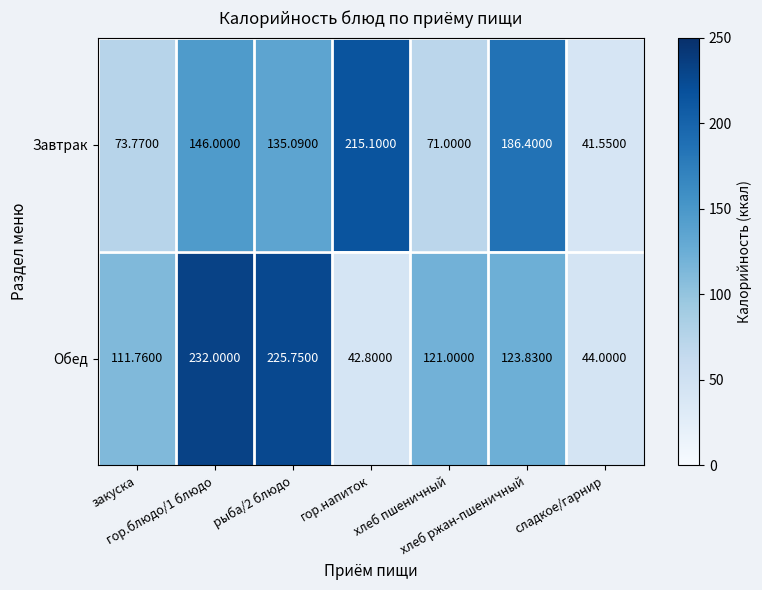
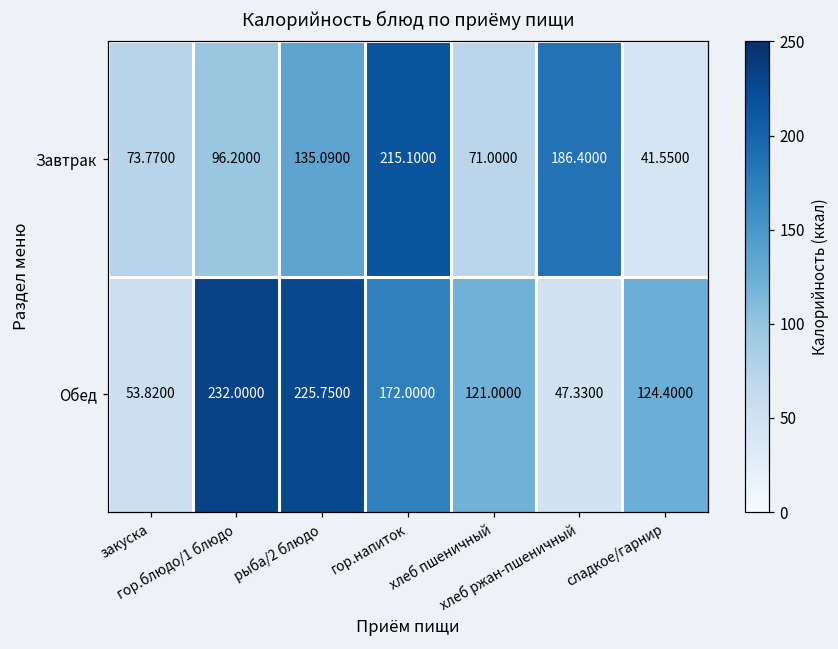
  {
    "Завтрак": {
      "закуска": 73.7700,
-     "гор.блюдо/1 блюдо": 146.0000,
+     "гор.блюдо/1 блюдо": 96.2000,
      "рыба/2 блюдо": 135.0900,
      "гор.напиток": 215.1000,
      "хлеб пшеничный": 71.0000,
      "хлеб ржан-пшеничный": 186.4000,
      "сладкое/гарнир": 41.5500
    },
    "Обед": {
-     "закуска": 111.7600,
+     "закуска": 53.8200,
      "гор.блюдо/1 блюдо": 232.0000,
      "рыба/2 блюдо": 225.7500,
-     "гор.напиток": 42.8000,
+     "гор.напиток": 172.0000,
      "хлеб пшеничный": 121.0000,
-     "хлеб ржан-пшеничный": 123.8300,
-     "сладкое/гарнир": 44.0000
+     "хлеб ржан-пшеничный": 47.3300,
+     "сладкое/гарнир": 124.4000
    }
  }
